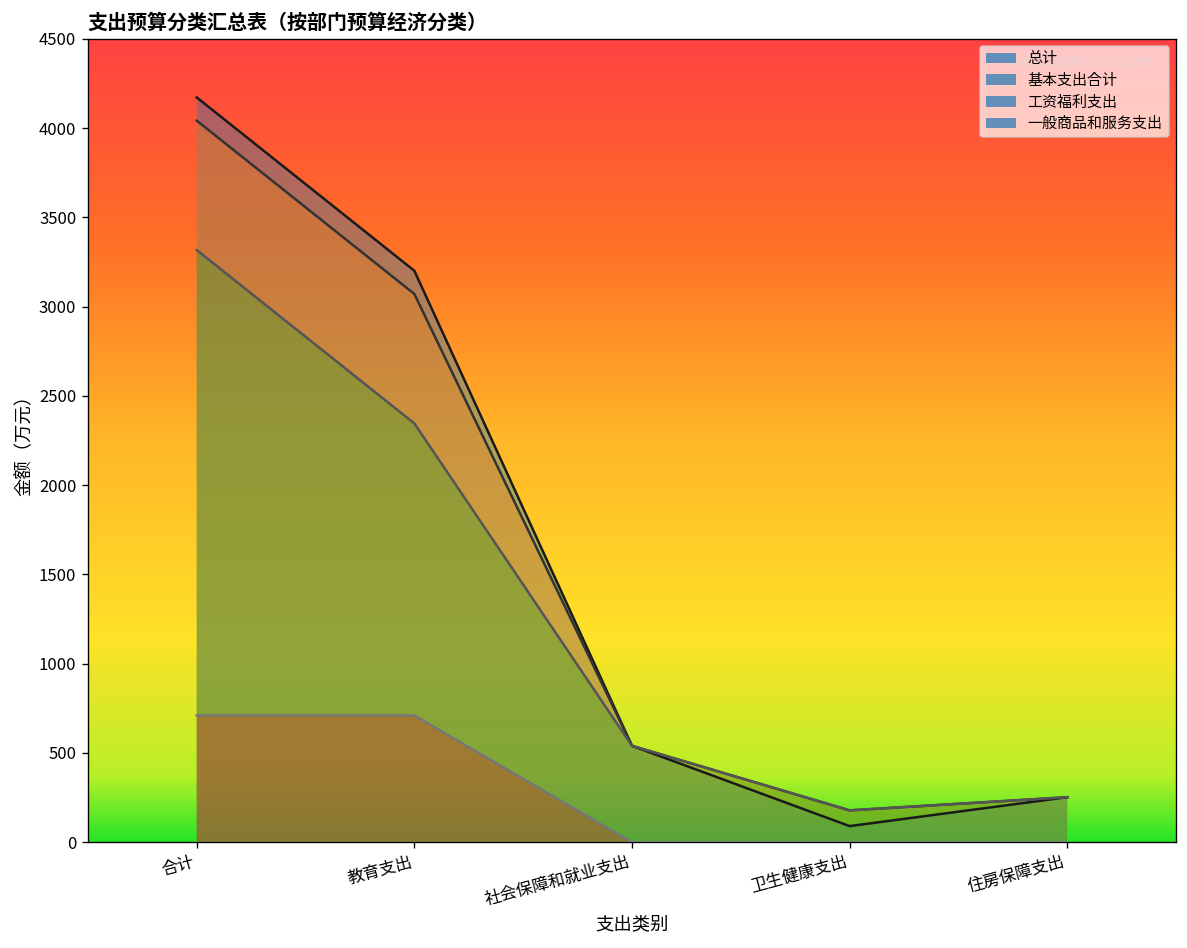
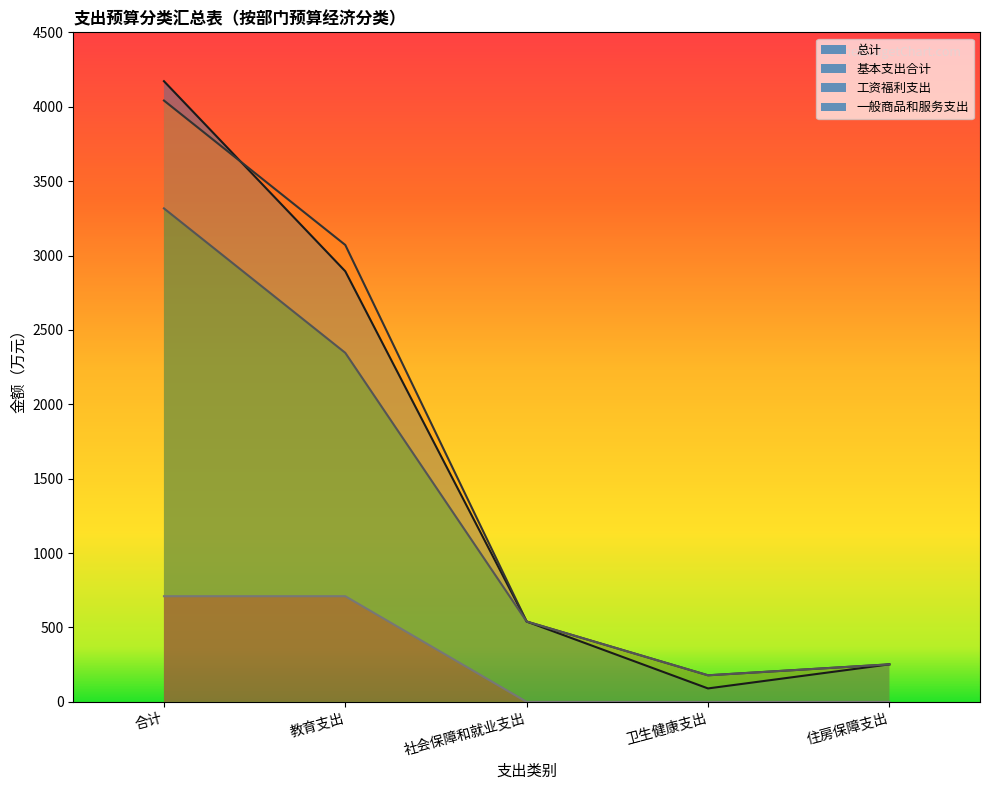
  {
    "总计": {
      "合计": 4170,
-     "教育支出": 3200,
+     "教育支出": 2890,
      "卫生健康支出": 90
    }
  }
